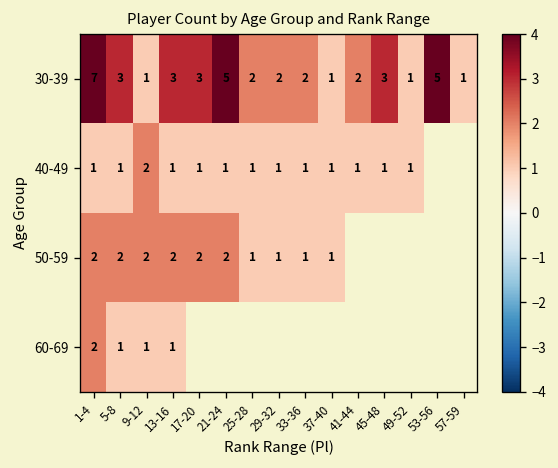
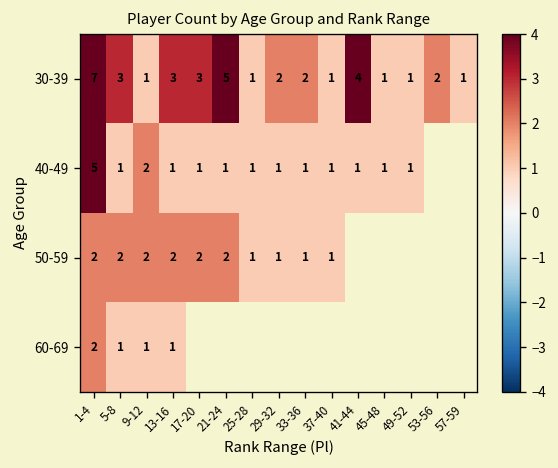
  {
    "30-39": {
      "1-4": 7,
      "5-8": 3,
      "9-12": 1,
      "13-16": 3,
      "17-20": 3,
      "21-24": 5,
-     "25-28": 2,
+     "25-28": 1,
      "29-32": 2,
      "33-36": 2,
      "37-40": 1,
-     "41-44": 2,
-     "45-48": 3,
+     "41-44": 4,
+     "45-48": 1,
      "49-52": 1,
-     "53-56": 5,
+     "53-56": 2,
      "57-59": 1
    },
    "40-49": {
-     "1-4": 1,
+     "1-4": 5,
      "5-8": 1,
      "9-12": 2,
      "13-16": 1,
      "17-20": 1,
      "21-24": 1,
      "25-28": 1,
      "29-32": 1,
      "33-36": 1,
      "37-40": 1,
      "41-44": 1,
      "45-48": 1,
      "49-52": 1
    },
    "50-59": {
      "1-4": 2,
      "5-8": 2,
      "9-12": 2,
      "13-16": 2,
      "17-20": 2,
      "21-24": 2,
      "25-28": 1,
      "29-32": 1,
      "33-36": 1,
      "37-40": 1
    },
    "60-69": {
      "1-4": 2,
      "5-8": 1,
      "9-12": 1,
      "13-16": 1
    }
  }
